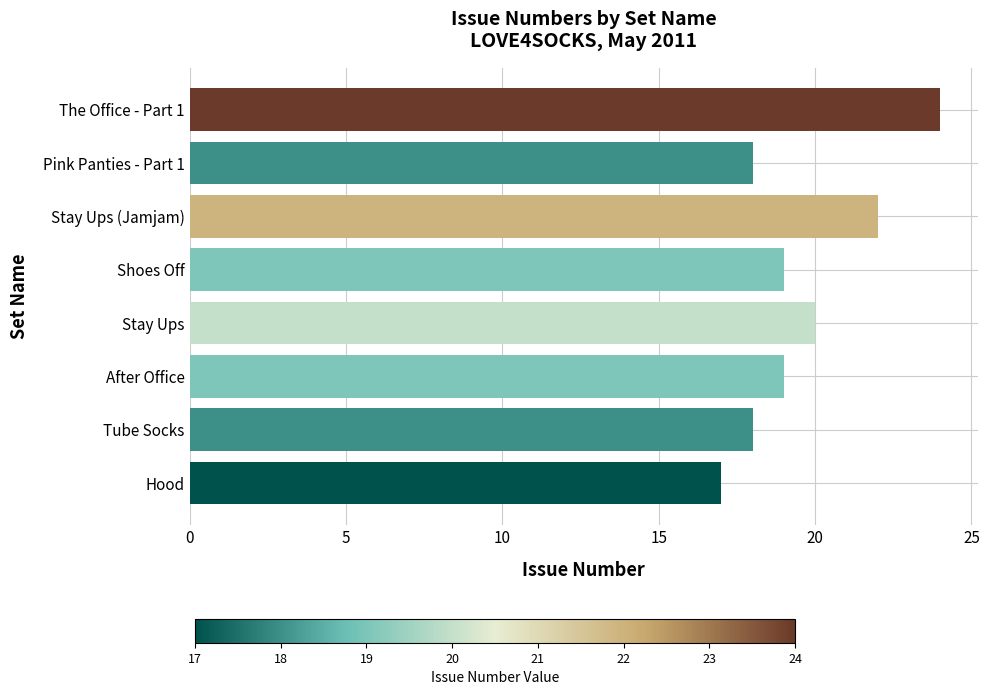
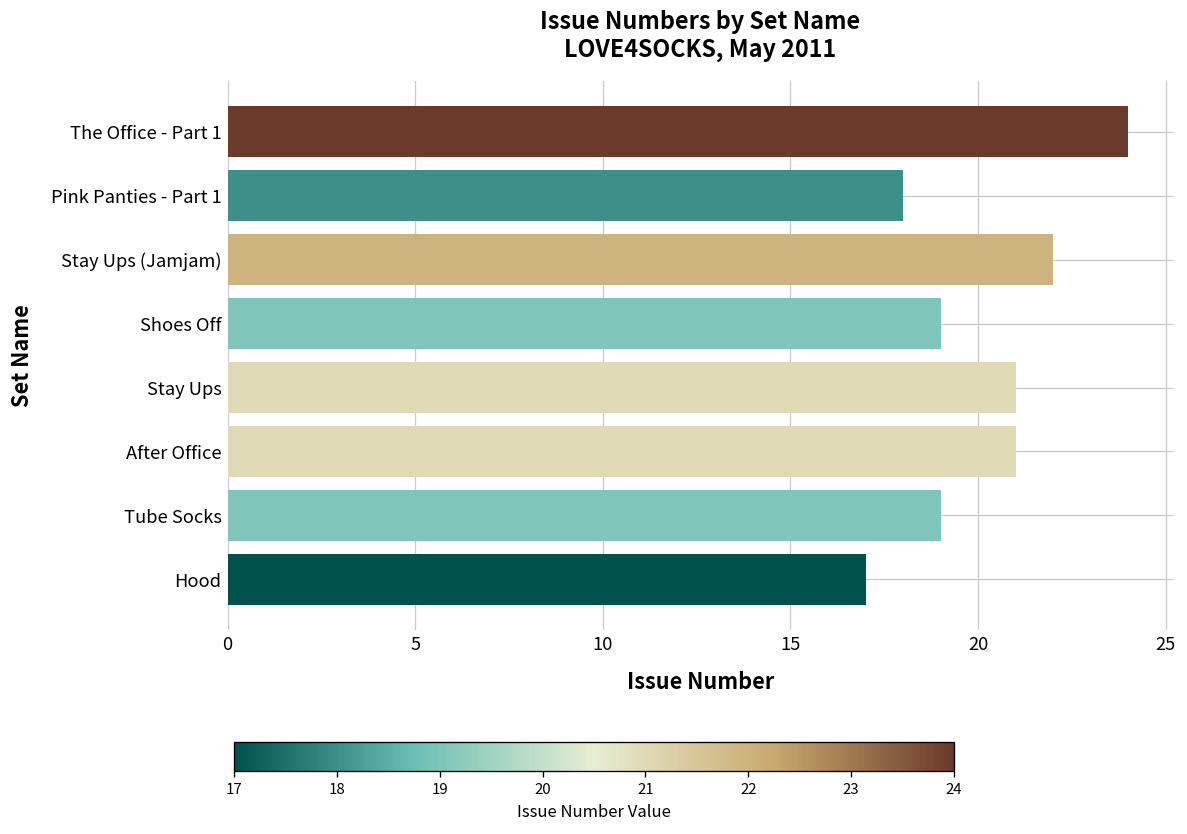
  {
    "The Office - Part 1": 24,
    "Pink Panties - Part 1": 18,
    "Stay Ups (Jamjam)": 22,
    "Shoes Off": 19,
-   "Stay Ups": 20,
-   "After Office": 19,
-   "Tube Socks": 18,
+   "Stay Ups": 21,
+   "After Office": 21,
+   "Tube Socks": 19,
    "Hood": 17
  }
